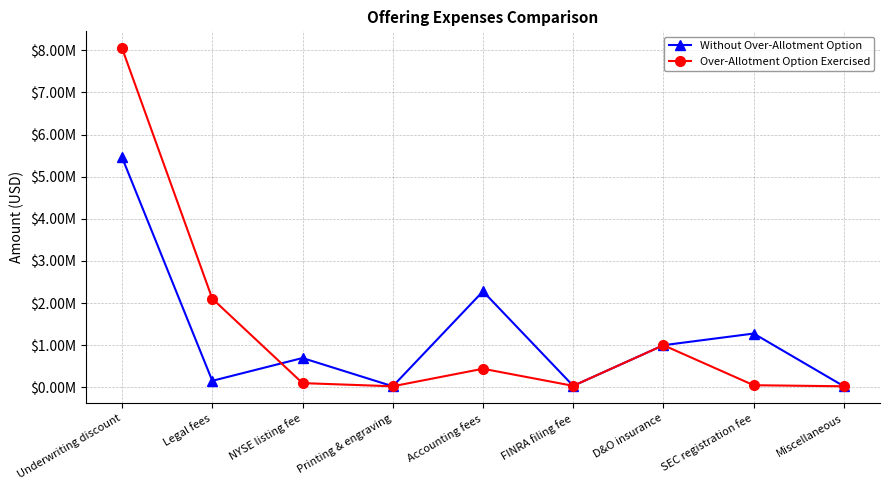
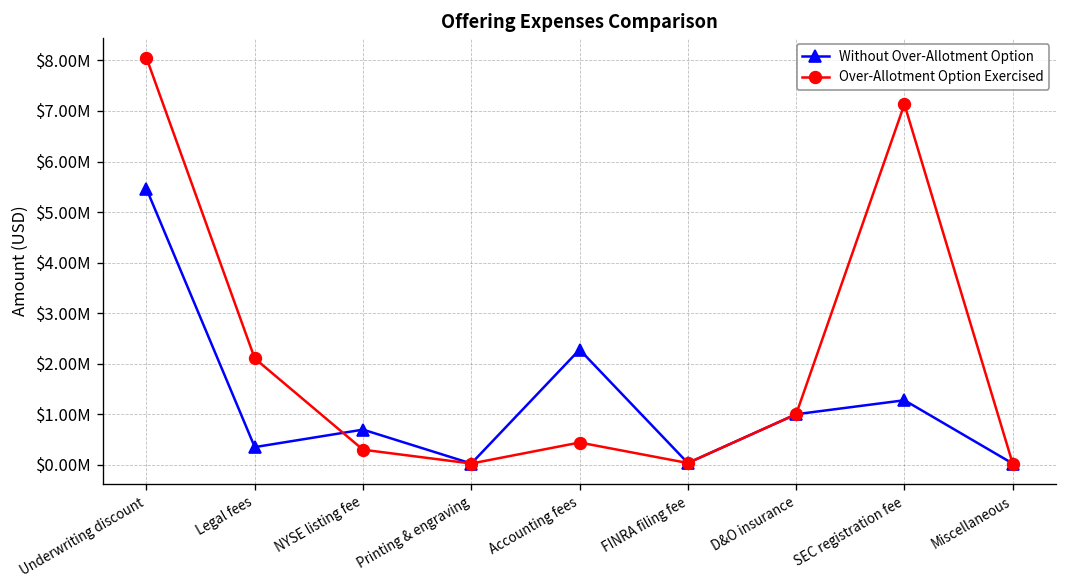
  {
    "Without Over-Allotment Option": {
      "Underwriting discount": "$5500000",
-     "Legal fees": "$200000",
+     "Legal fees": "$400000",
      "NYSE listing fee": "$700000",
      "Accounting fees": "$2300000",
      "SEC registration fee": "$1300000"
    },
    "Over-Allotment Option Exercised": {
      "Underwriting discount": "$8100000",
      "Legal fees": "$2100000",
-     "NYSE listing fee": "$100000",
+     "NYSE listing fee": "$300000",
      "Accounting fees": "$400000",
-     "SEC registration fee": "$100000"
+     "SEC registration fee": "$7100000"
    }
  }
